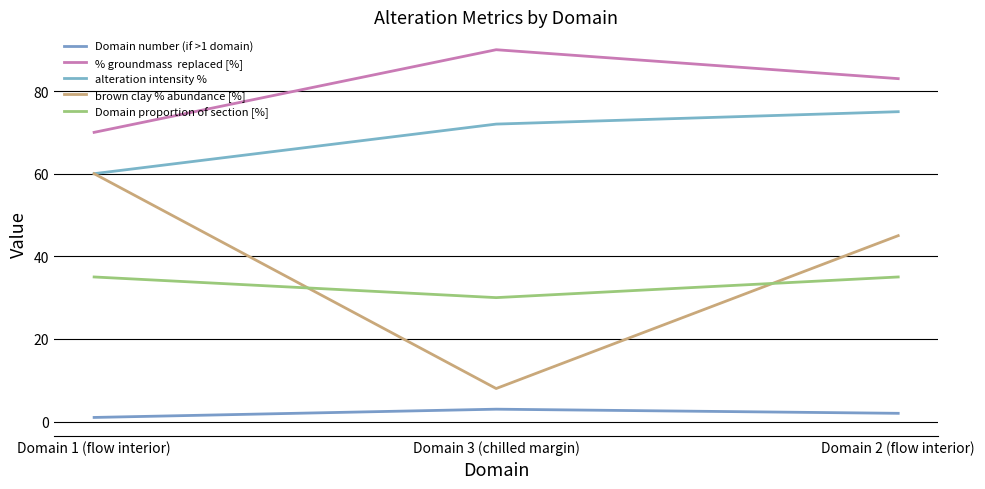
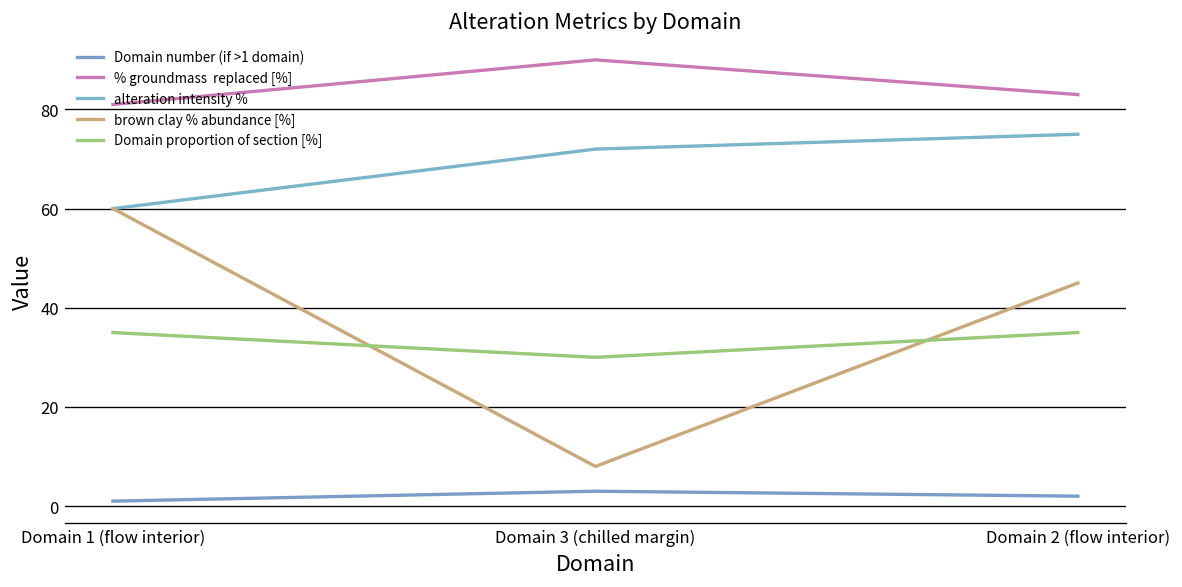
  {
    "% groundmass replaced [%]": {
-     "Domain 1 (flow interior)": 70,
+     "Domain 1 (flow interior)": 81,
      "Domain 3 (chilled margin)": 90,
      "Domain 2 (flow interior)": 83
    }
  }
